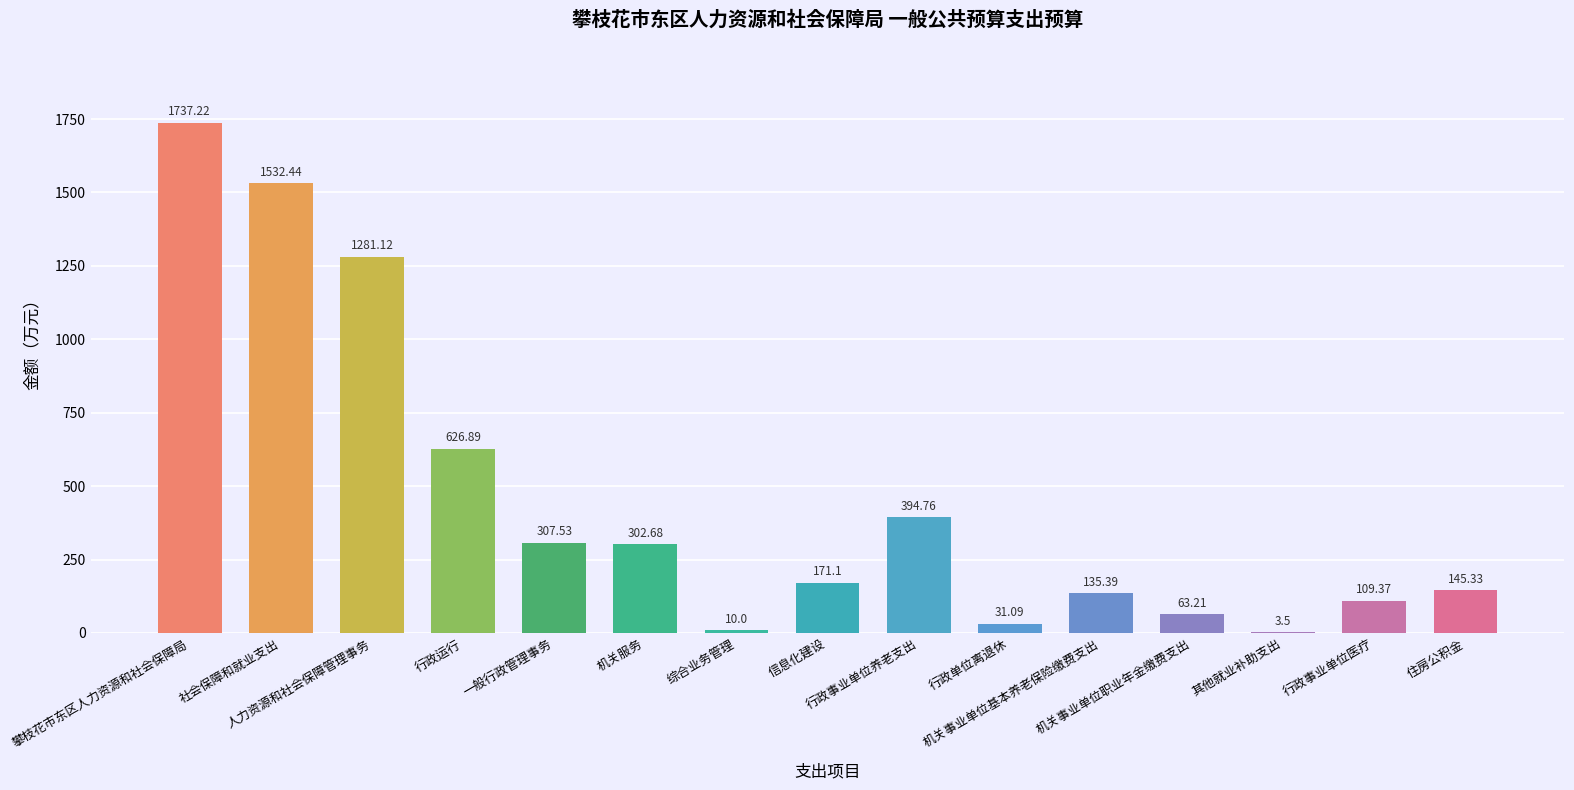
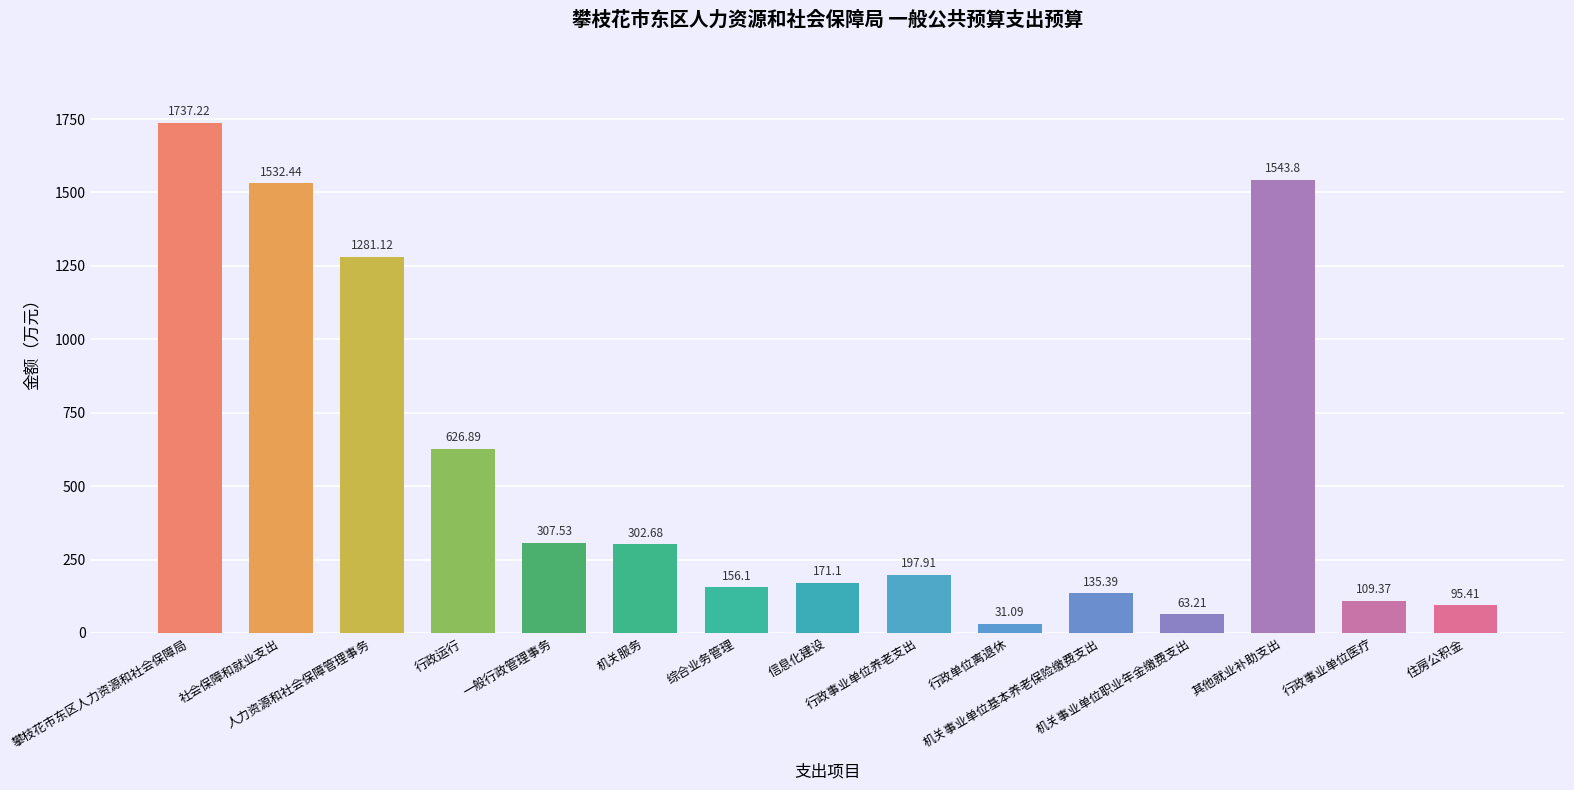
  {
    "攀枝花市东区人力资源和社会保障局": 1737.22,
    "社会保障和就业支出": 1532.44,
    "人力资源和社会保障管理事务": 1281.12,
    "行政运行": 626.89,
    "一般行政管理事务": 307.53,
    "机关服务": 302.68,
-   "综合业务管理": 10.0,
+   "综合业务管理": 156.1,
    "信息化建设": 171.1,
-   "行政事业单位养老支出": 394.76,
+   "行政事业单位养老支出": 197.91,
    "行政单位离退休": 31.09,
    "机关事业单位基本养老保险缴费支出": 135.39,
    "机关事业单位职业年金缴费支出": 63.21,
-   "其他就业补助支出": 3.5,
+   "其他就业补助支出": 1543.8,
    "行政事业单位医疗": 109.37,
-   "住房公积金": 145.33
+   "住房公积金": 95.41
  }
